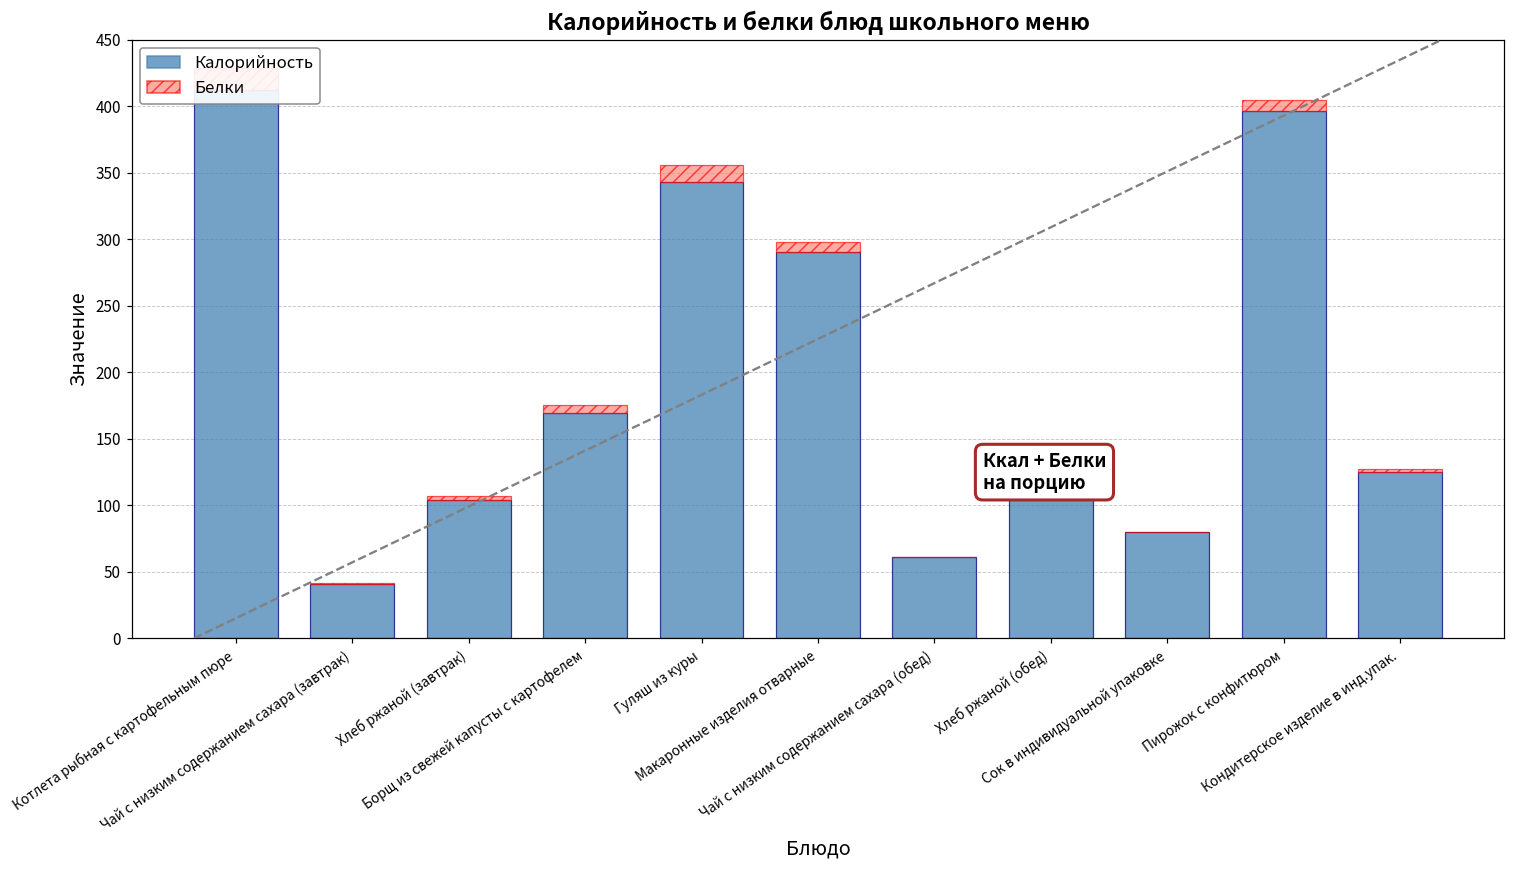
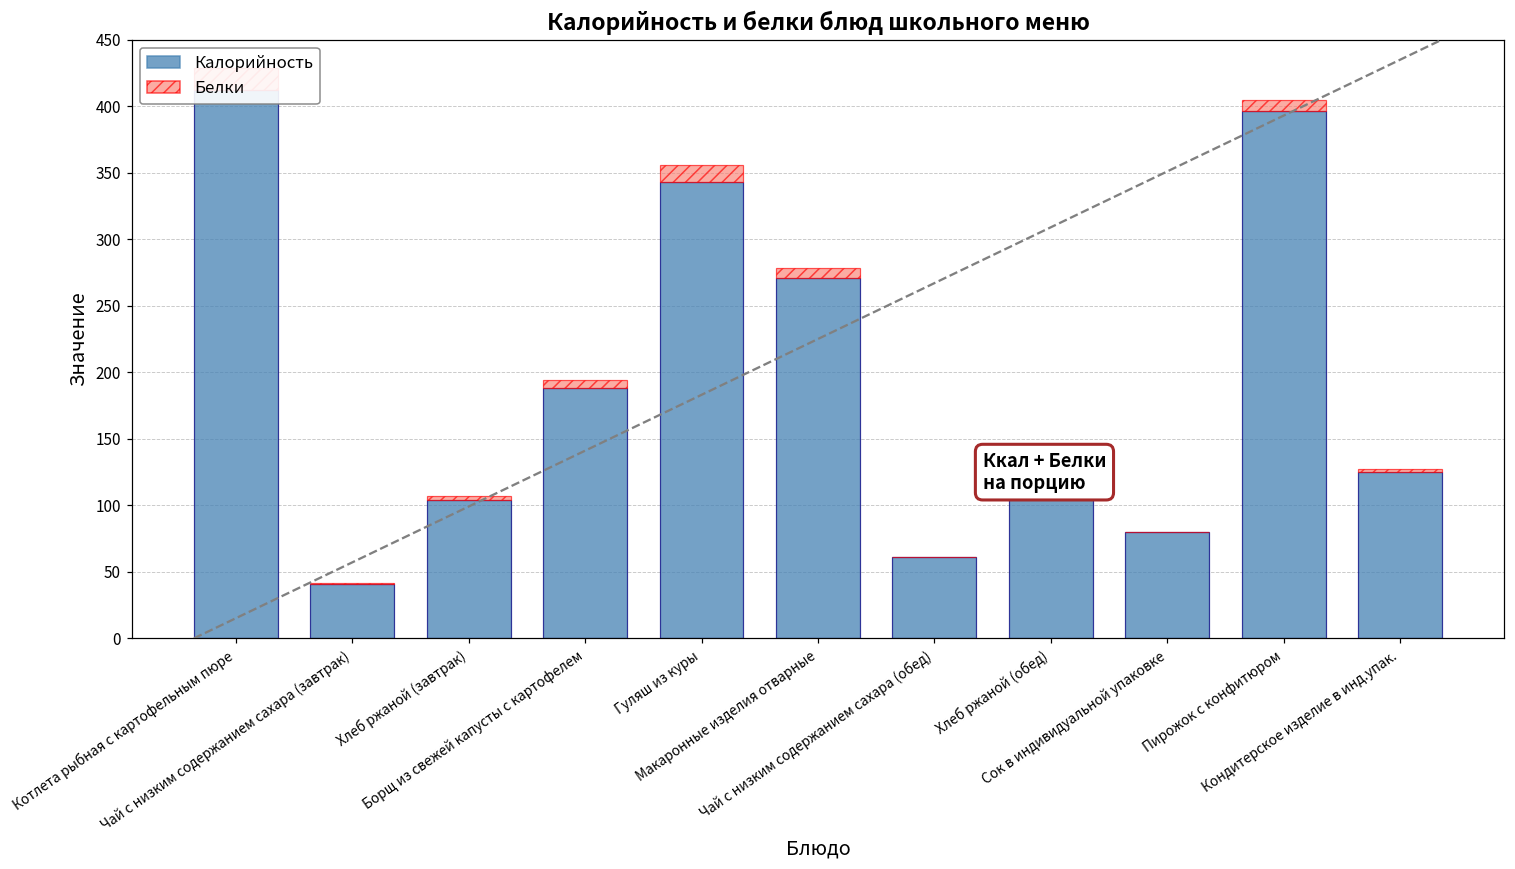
  {
    "Калорийность": {
      "Чай с низким содержанием сахара (завтрак)": 41,
      "Хлеб ржаной (завтрак)": 104,
-     "Борщ из свежей капусты с картофелем": 169,
+     "Борщ из свежей капусты с картофелем": 188,
      "Гуляш из куры": 343,
-     "Макаронные изделия отварные": 290,
+     "Макаронные изделия отварные": 271,
      "Чай с низким содержанием сахара (обед)": 61,
      "Сок в индивидуальной упаковке": 80,
      "Пирожок с конфитюром": 396,
      "Кондитерское изделие в инд.упак.": 125
    }
  }
